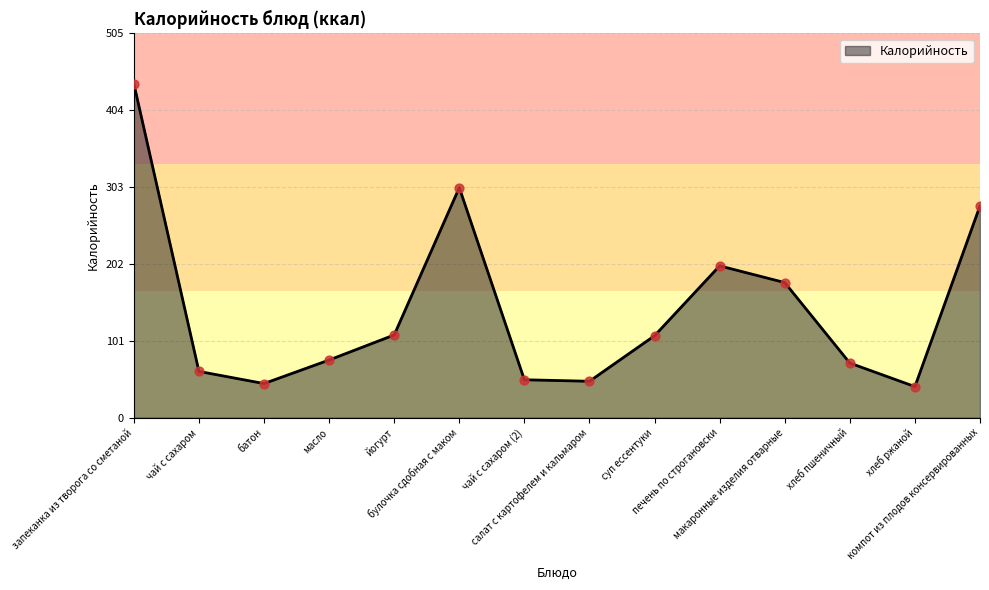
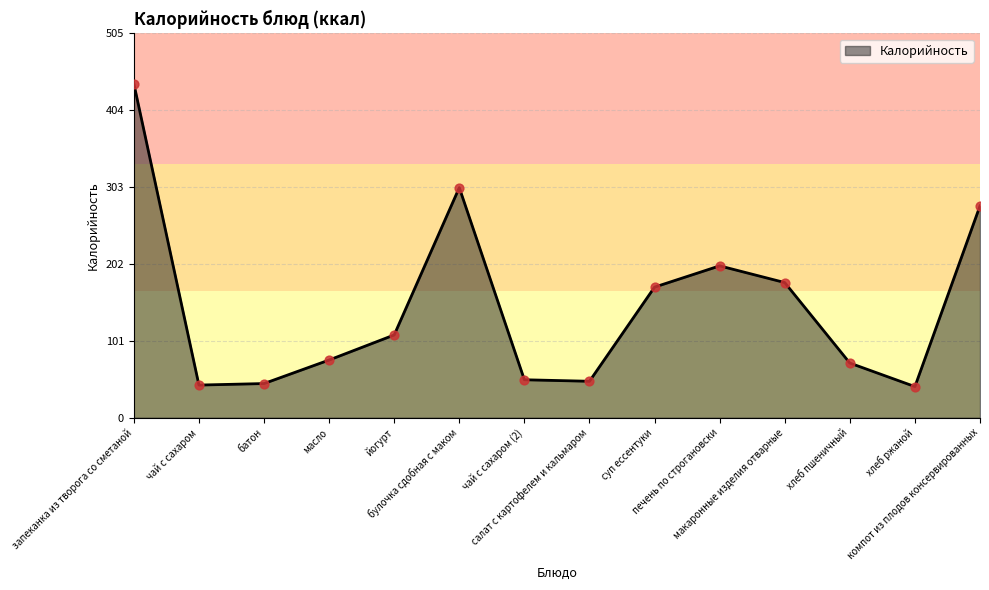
  {
    "запеканка из творога со сметаной": 440,
-   "чай с сахаром": 60,
+   "чай с сахаром": 40,
    "батон": 40,
    "масло": 80,
    "йогурт": 110,
    "булочка сдобная с маком": 300,
    "чай с сахаром (2)": 50,
    "салат с картофелем и кальмаром": 50,
-   "суп ессентуки": 110,
+   "суп ессентуки": 170,
    "печень по строгановски": 200,
    "макаронные изделия отварные": 180,
    "хлеб пшеничный": 70,
    "хлеб ржаной": 40,
    "компот из плодов консервированных": 280
  }
